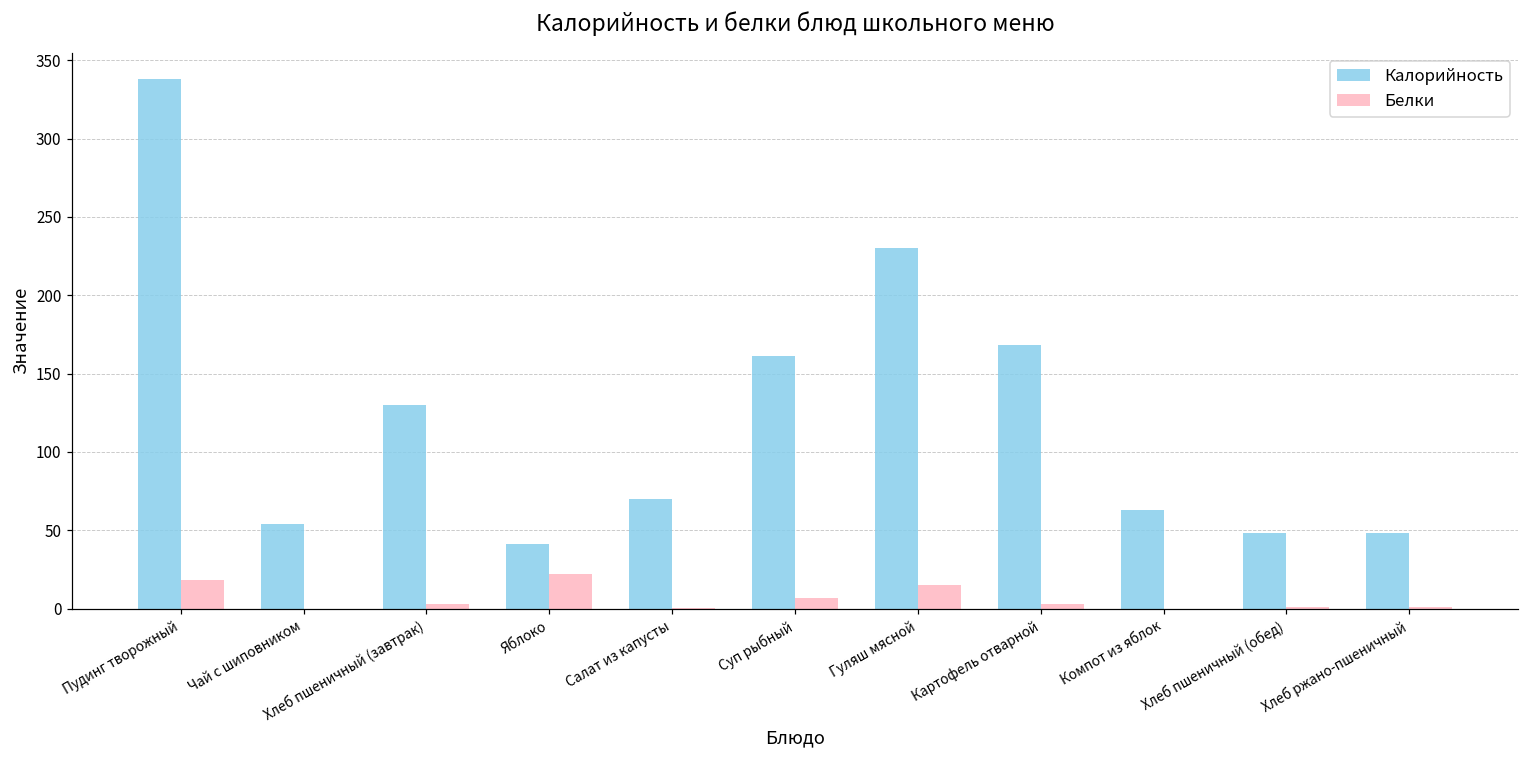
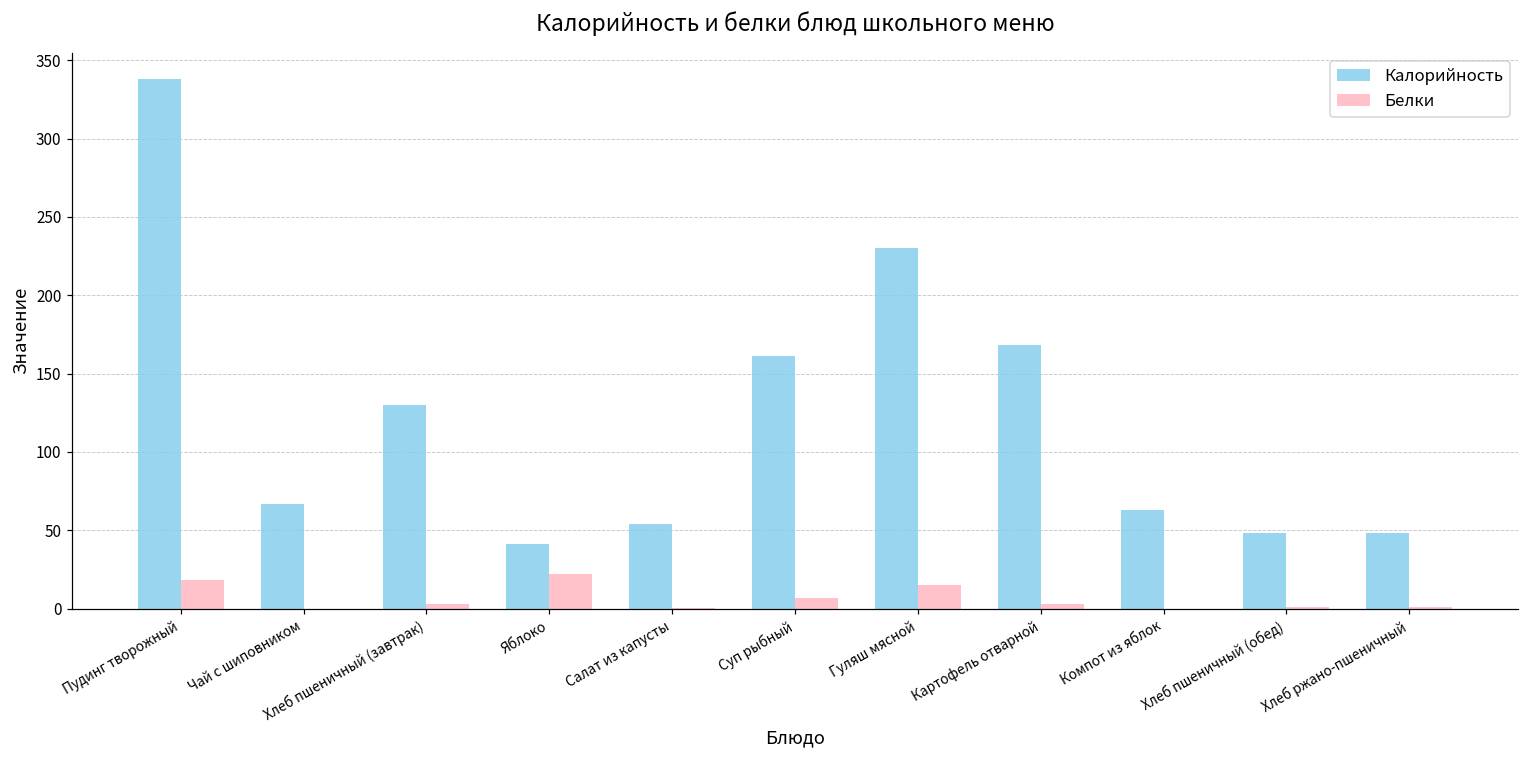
  {
    "Калорийность": {
      "Пудинг творожный": 338,
-     "Чай с шиповником": 54,
+     "Чай с шиповником": 67,
      "Хлеб пшеничный (завтрак)": 130,
      "Яблоко": 41,
-     "Салат из капусты": 70,
+     "Салат из капусты": 54,
      "Суп рыбный": 161,
      "Гуляш мясной": 230,
      "Картофель отварной": 168,
      "Компот из яблок": 63,
      "Хлеб пшеничный (обед)": 48,
      "Хлеб ржано-пшеничный": 48
    },
    "Белки": {
      "Пудинг творожный": 18,
      "Чай с шиповником": 0,
      "Хлеб пшеничный (завтрак)": 3,
      "Яблоко": 22,
      "Суп рыбный": 7,
      "Гуляш мясной": 15,
      "Картофель отварной": 3,
      "Компот из яблок": 0
    }
  }
